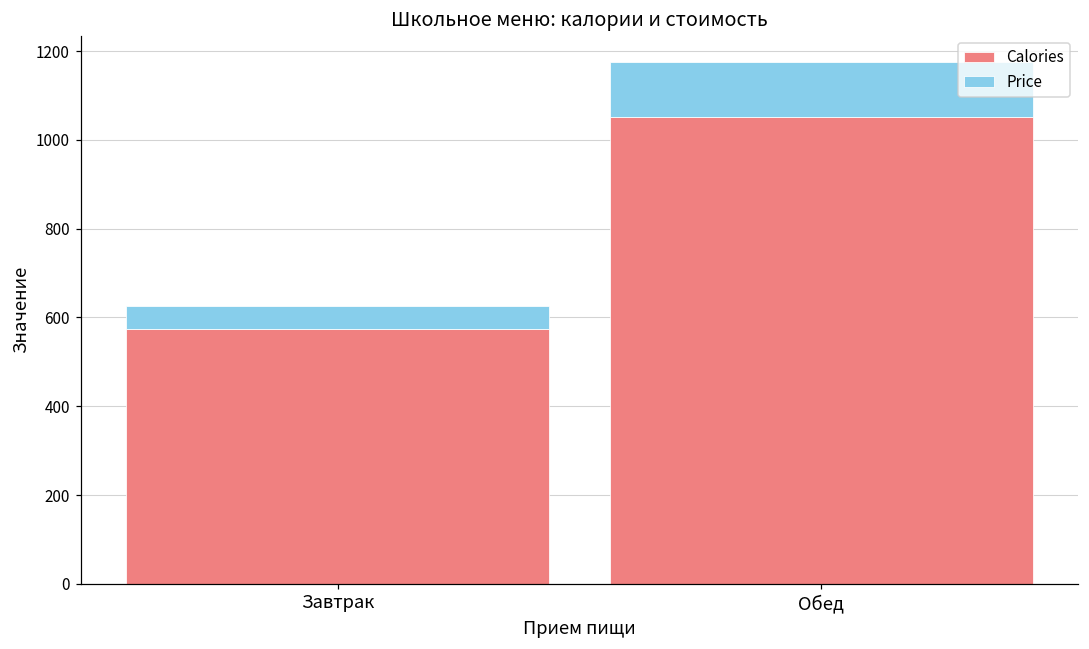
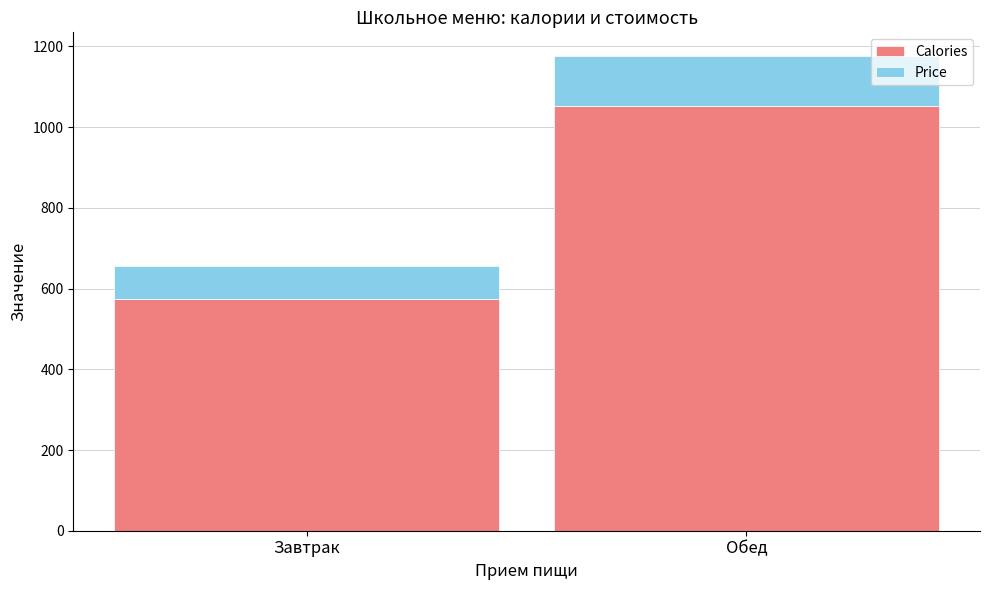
  {
    "Calories": {
      "Завтрак": 570,
      "Обед": 1050
    },
    "Price": {
-     "Завтрак": 50,
+     "Завтрак": 80,
      "Обед": 120
    }
  }
